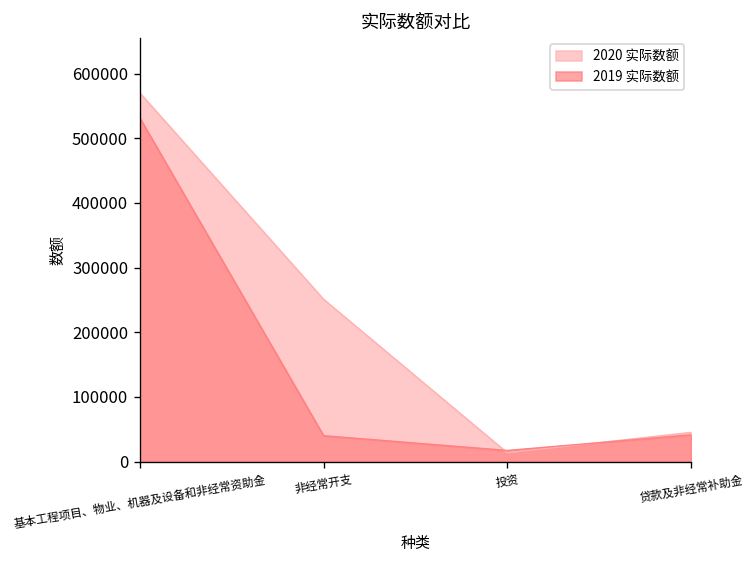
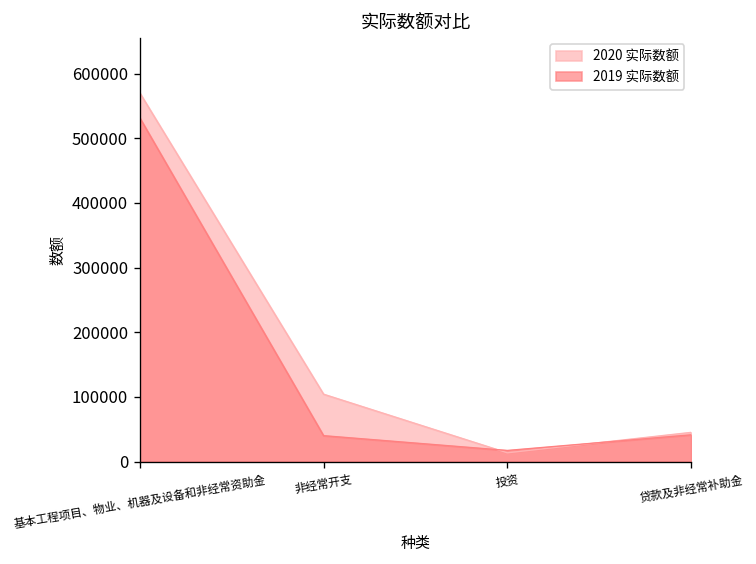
  {
    "2020 实际数额": {
      "基本工程项目、物业、机器及设备和非经常资助金": 570000,
-     "非经常开支": 250000
+     "非经常开支": 100000
    },
    "2019 实际数额": {
      "基本工程项目、物业、机器及设备和非经常资助金": 530000,
      "非经常开支": 40000
    }
  }
